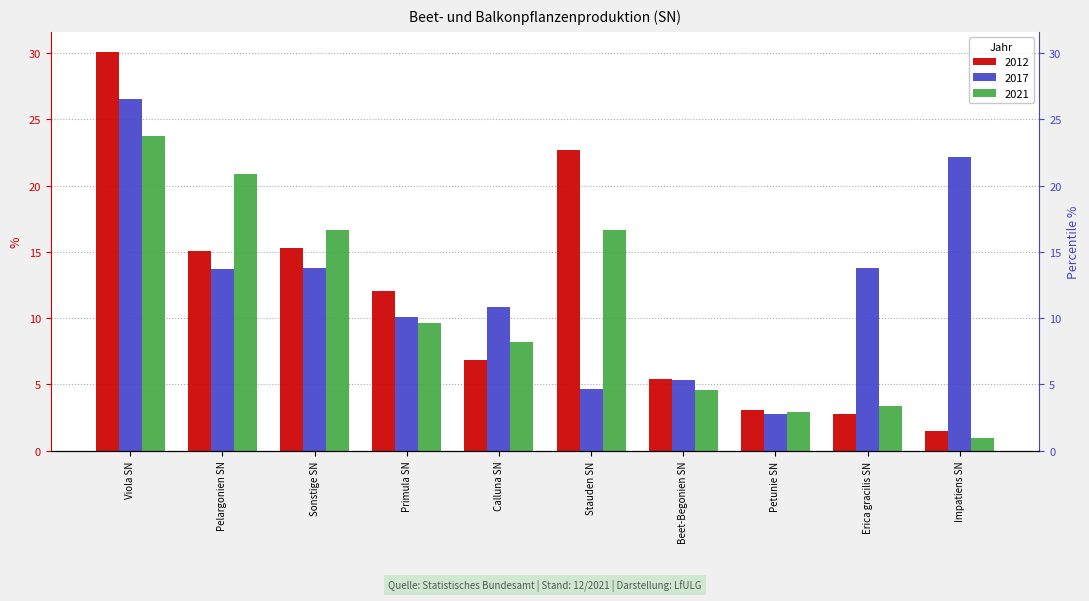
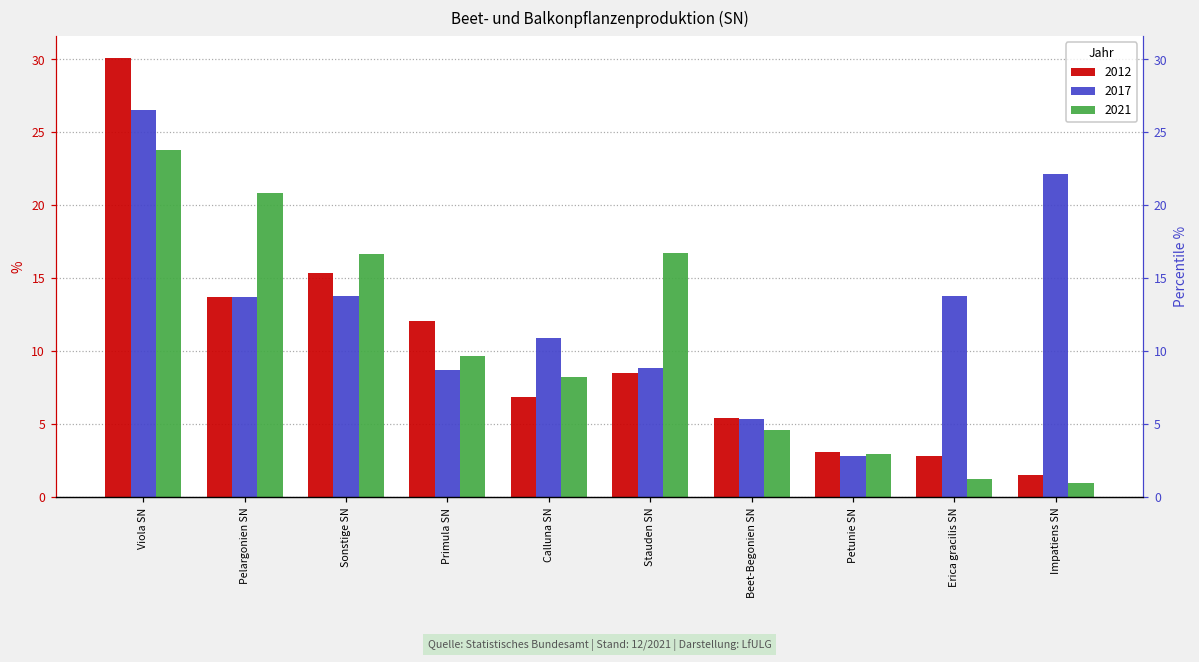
  {
    "2012": {
      "Viola SN": 30.1,
-     "Pelargonien SN": 15.1,
+     "Pelargonien SN": 13.7,
      "Sonstige SN": 15.3,
      "Primula SN": 12.0,
      "Calluna SN": 6.8,
-     "Stauden SN": 22.7,
+     "Stauden SN": 8.5,
      "Beet-Begonien SN": 5.4,
      "Petunie SN": 3.1,
      "Erica gracilis SN": 2.8,
      "Impatiens SN": 1.5
    },
    "2017": {
      "Viola SN": 26.5,
      "Pelargonien SN": 13.7,
      "Sonstige SN": 13.8,
-     "Primula SN": 10.1,
+     "Primula SN": 8.7,
      "Calluna SN": 10.9,
-     "Stauden SN": 4.7,
+     "Stauden SN": 8.8,
      "Beet-Begonien SN": 5.3,
      "Petunie SN": 2.8,
      "Erica gracilis SN": 13.8,
      "Impatiens SN": 22.1
    },
    "2021": {
      "Viola SN": 23.8,
      "Pelargonien SN": 20.9,
      "Sonstige SN": 16.6,
      "Primula SN": 9.6,
      "Calluna SN": 8.2,
      "Stauden SN": 16.7,
      "Beet-Begonien SN": 4.6,
      "Petunie SN": 3.0,
-     "Erica gracilis SN": 3.4,
+     "Erica gracilis SN": 1.2,
      "Impatiens SN": 1.0
    }
  }
